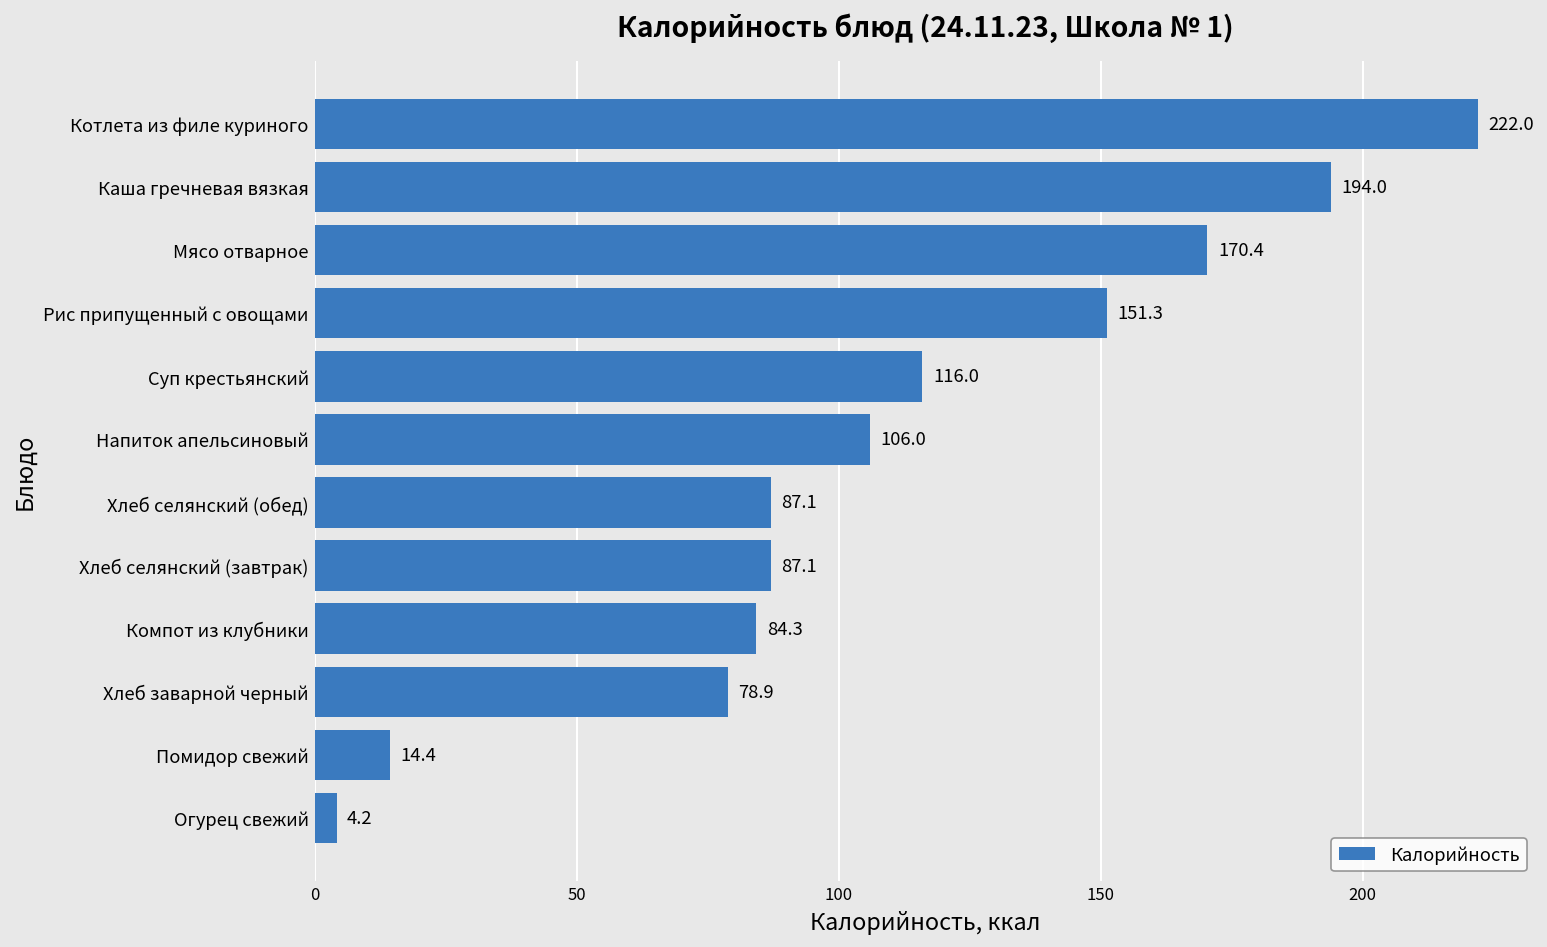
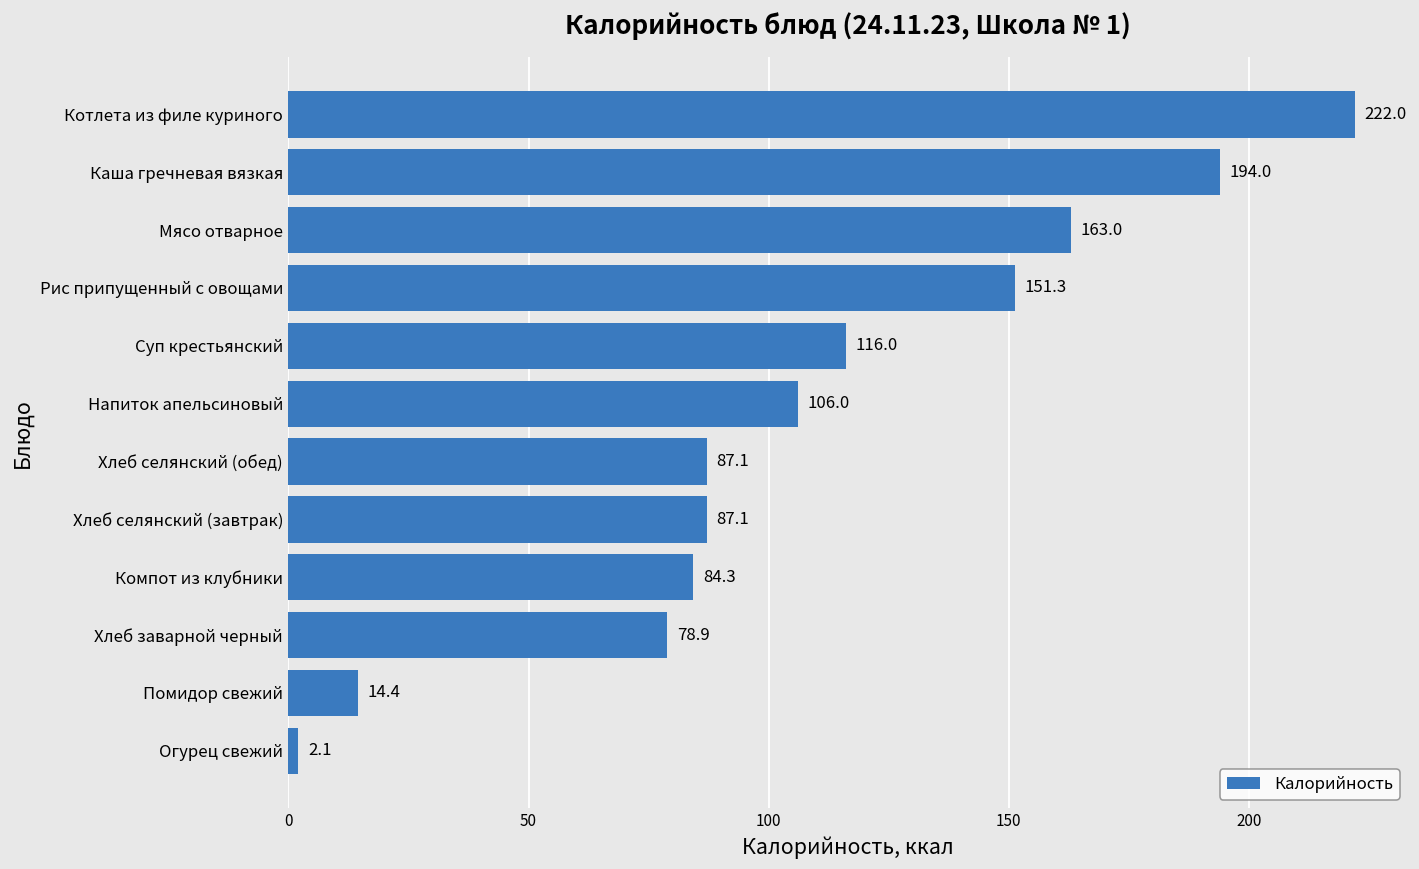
  {
    "Котлета из филе куриного": 222.0,
    "Каша гречневая вязкая": 194.0,
-   "Мясо отварное": 170.4,
+   "Мясо отварное": 163.0,
    "Рис припущенный с овощами": 151.3,
    "Суп крестьянский": 116.0,
    "Напиток апельсиновый": 106.0,
    "Хлеб селянский (обед)": 87.1,
    "Хлеб селянский (завтрак)": 87.1,
    "Компот из клубники": 84.3,
    "Хлеб заварной черный": 78.9,
    "Помидор свежий": 14.4,
-   "Огурец свежий": 4.2
+   "Огурец свежий": 2.1
  }
